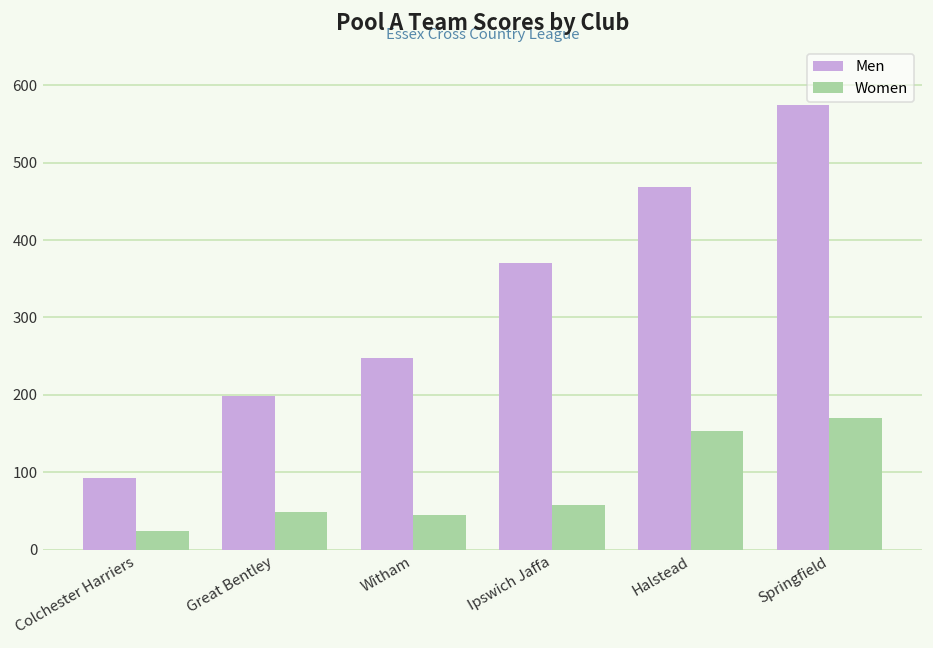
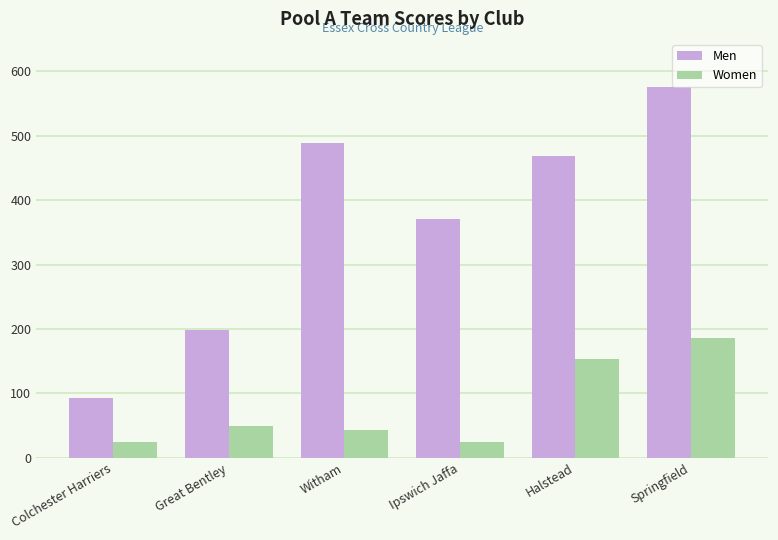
  {
    "Men": {
      "Colchester Harriers": 90,
      "Great Bentley": 200,
-     "Witham": 250,
+     "Witham": 490,
      "Ipswich Jaffa": 370,
      "Halstead": 470,
      "Springfield": 580
    },
    "Women": {
      "Colchester Harriers": 20,
      "Great Bentley": 50,
      "Witham": 40,
-     "Ipswich Jaffa": 60,
+     "Ipswich Jaffa": 30,
      "Halstead": 150,
-     "Springfield": 170
+     "Springfield": 190
    }
  }
